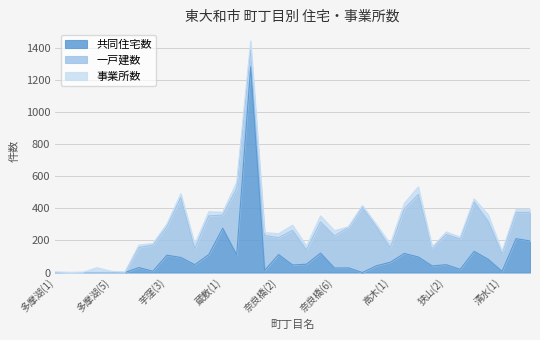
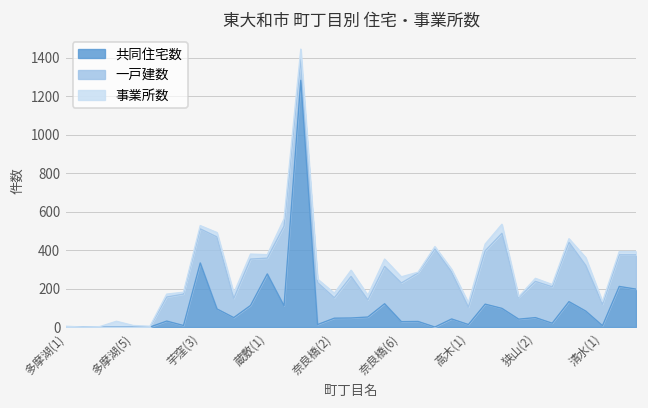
  {
    "共同住宅数": {
-     "芋窪(3)": 110,
+     "芋窪(3)": 330,
      "蔵敷(1)": 280,
-     "奈良橋(2)": 110,
+     "奈良橋(2)": 50,
      "奈良橋(6)": 30,
-     "高木(1)": 60,
+     "高木(1)": 10,
      "狭山(2)": 50,
      "清水(1)": 10
    }
  }
